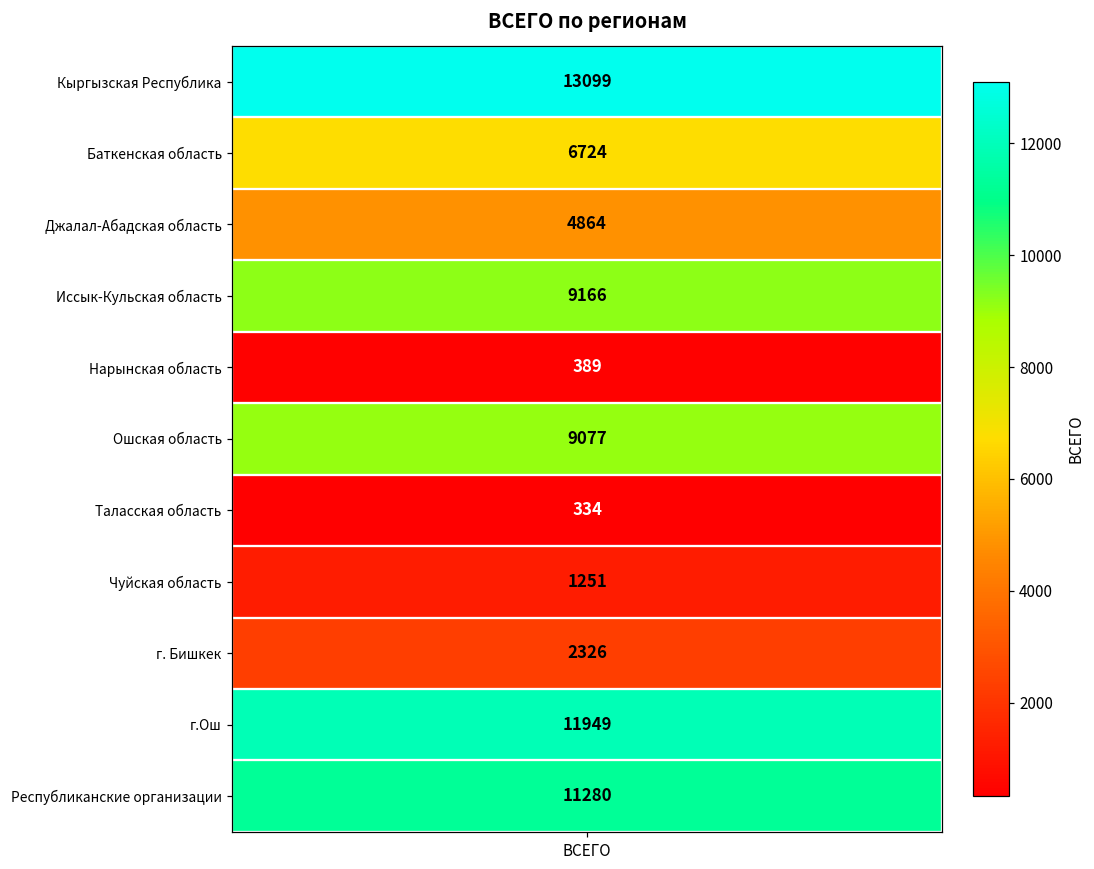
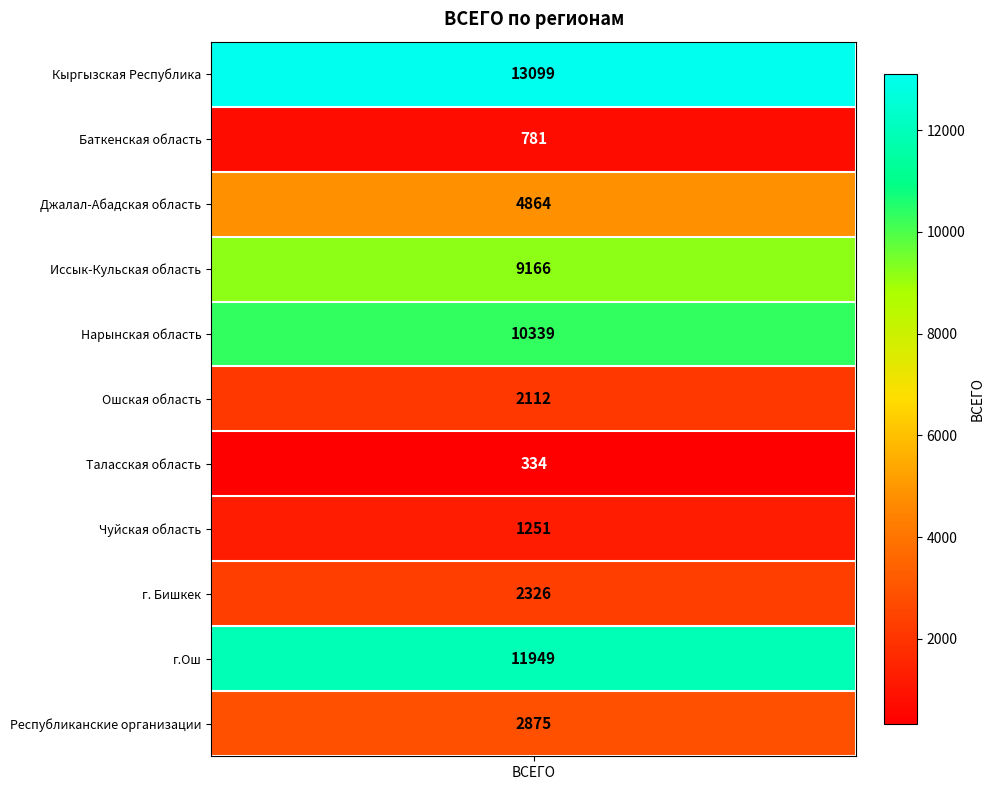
  {
    "Кыргызская Республика": {
      "ВСЕГО": 13099
    },
    "Баткенская область": {
-     "ВСЕГО": 6724
+     "ВСЕГО": 781
    },
    "Джалал-Абадская область": {
      "ВСЕГО": 4864
    },
    "Иссык-Кульская область": {
      "ВСЕГО": 9166
    },
    "Нарынская область": {
-     "ВСЕГО": 389
+     "ВСЕГО": 10339
    },
    "Ошская область": {
-     "ВСЕГО": 9077
+     "ВСЕГО": 2112
    },
    "Таласская область": {
      "ВСЕГО": 334
    },
    "Чуйская область": {
      "ВСЕГО": 1251
    },
    "г. Бишкек": {
      "ВСЕГО": 2326
    },
    "г.Ош": {
      "ВСЕГО": 11949
    },
    "Республиканские организации": {
-     "ВСЕГО": 11280
+     "ВСЕГО": 2875
    }
  }
